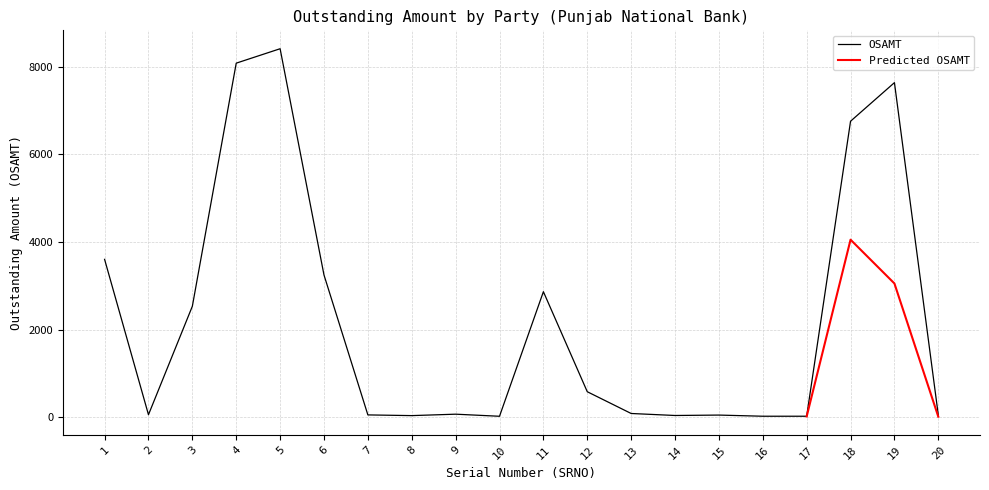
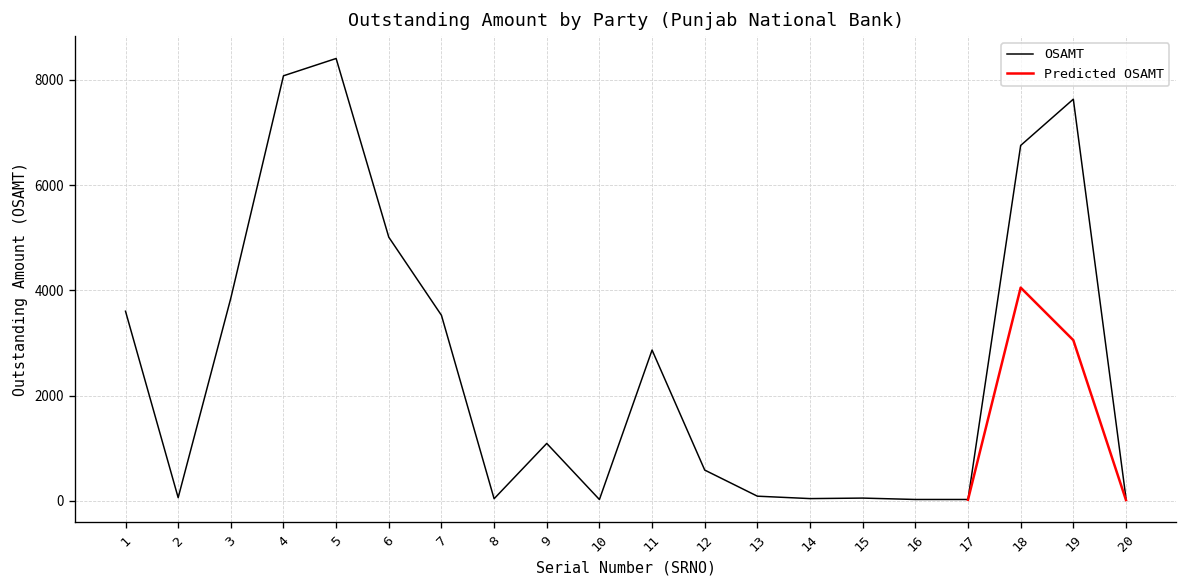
  {
    "OSAMT": {
      "1": 3600,
      "2": 100,
-     "3": 2500,
+     "3": 3900,
      "4": 8100,
      "5": 8400,
-     "6": 3200,
-     "7": 100,
+     "6": 5000,
+     "7": 3500,
      "8": 0,
-     "9": 100,
+     "9": 1100,
      "10": 0,
      "11": 2900,
      "12": 600,
      "13": 100,
      "14": 0,
      "15": 100,
      "16": 0,
      "18": 6800,
      "19": 7600
    },
    "Predicted OSAMT": {
      "18": 4100,
      "19": 3100
    }
  }
